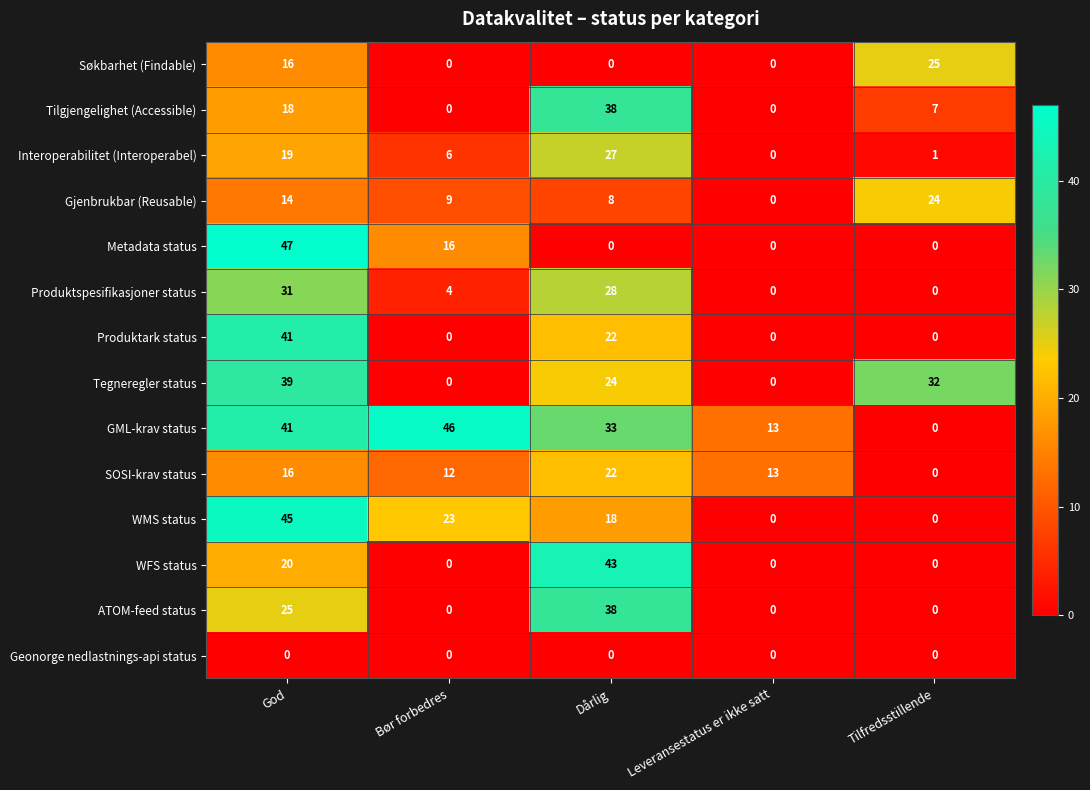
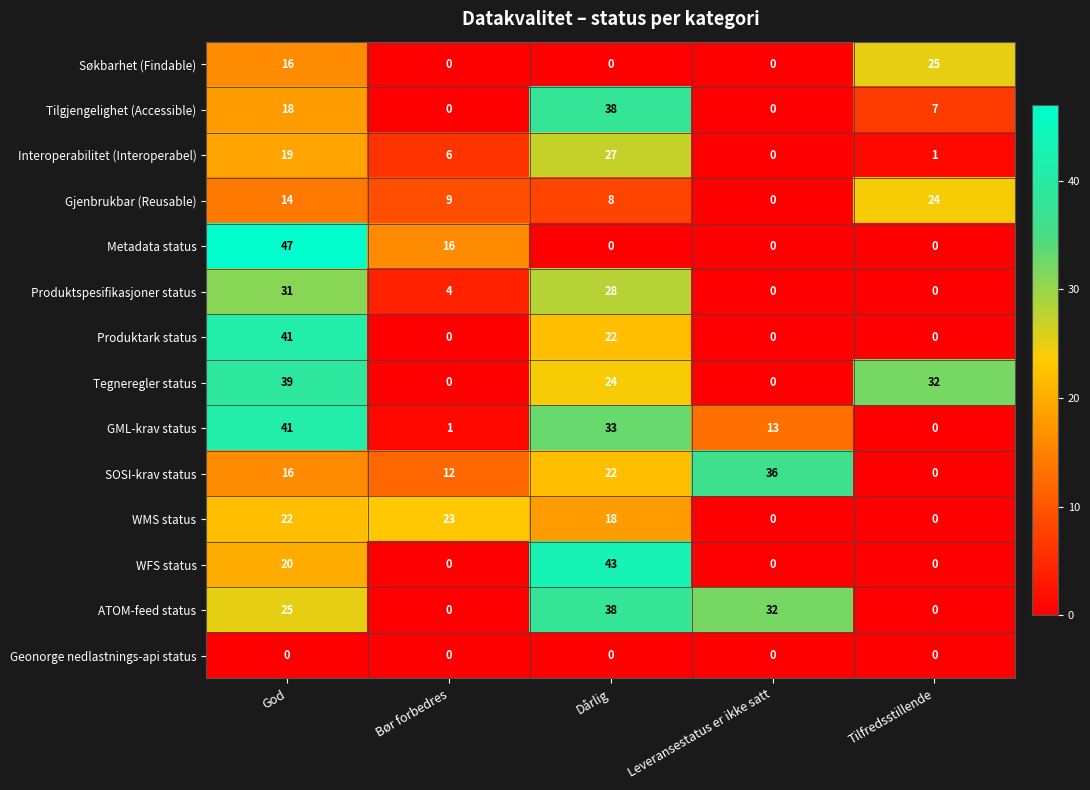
  {
    "Søkbarhet (Findable)": {
      "God": 16,
      "Bør forbedres": 0,
      "Dårlig": 0,
      "Leveransestatus er ikke satt": 0,
      "Tilfredsstillende": 25
    },
    "Tilgjengelighet (Accessible)": {
      "God": 18,
      "Bør forbedres": 0,
      "Dårlig": 38,
      "Leveransestatus er ikke satt": 0,
      "Tilfredsstillende": 7
    },
    "Interoperabilitet (Interoperabel)": {
      "God": 19,
      "Bør forbedres": 6,
      "Dårlig": 27,
      "Leveransestatus er ikke satt": 0,
      "Tilfredsstillende": 1
    },
    "Gjenbrukbar (Reusable)": {
      "God": 14,
      "Bør forbedres": 9,
      "Dårlig": 8,
      "Leveransestatus er ikke satt": 0,
      "Tilfredsstillende": 24
    },
    "Metadata status": {
      "God": 47,
      "Bør forbedres": 16,
      "Dårlig": 0,
      "Leveransestatus er ikke satt": 0,
      "Tilfredsstillende": 0
    },
    "Produktspesifikasjoner status": {
      "God": 31,
      "Bør forbedres": 4,
      "Dårlig": 28,
      "Leveransestatus er ikke satt": 0,
      "Tilfredsstillende": 0
    },
    "Produktark status": {
      "God": 41,
      "Bør forbedres": 0,
      "Dårlig": 22,
      "Leveransestatus er ikke satt": 0,
      "Tilfredsstillende": 0
    },
    "Tegneregler status": {
      "God": 39,
      "Bør forbedres": 0,
      "Dårlig": 24,
      "Leveransestatus er ikke satt": 0,
      "Tilfredsstillende": 32
    },
    "GML-krav status": {
      "God": 41,
-     "Bør forbedres": 46,
+     "Bør forbedres": 1,
      "Dårlig": 33,
      "Leveransestatus er ikke satt": 13,
      "Tilfredsstillende": 0
    },
    "SOSI-krav status": {
      "God": 16,
      "Bør forbedres": 12,
      "Dårlig": 22,
-     "Leveransestatus er ikke satt": 13,
+     "Leveransestatus er ikke satt": 36,
      "Tilfredsstillende": 0
    },
    "WMS status": {
-     "God": 45,
+     "God": 22,
      "Bør forbedres": 23,
      "Dårlig": 18,
      "Leveransestatus er ikke satt": 0,
      "Tilfredsstillende": 0
    },
    "WFS status": {
      "God": 20,
      "Bør forbedres": 0,
      "Dårlig": 43,
      "Leveransestatus er ikke satt": 0,
      "Tilfredsstillende": 0
    },
    "ATOM-feed status": {
      "God": 25,
      "Bør forbedres": 0,
      "Dårlig": 38,
-     "Leveransestatus er ikke satt": 0,
+     "Leveransestatus er ikke satt": 32,
      "Tilfredsstillende": 0
    },
    "Geonorge nedlastnings-api status": {
      "God": 0,
      "Bør forbedres": 0,
      "Dårlig": 0,
      "Leveransestatus er ikke satt": 0,
      "Tilfredsstillende": 0
    }
  }
